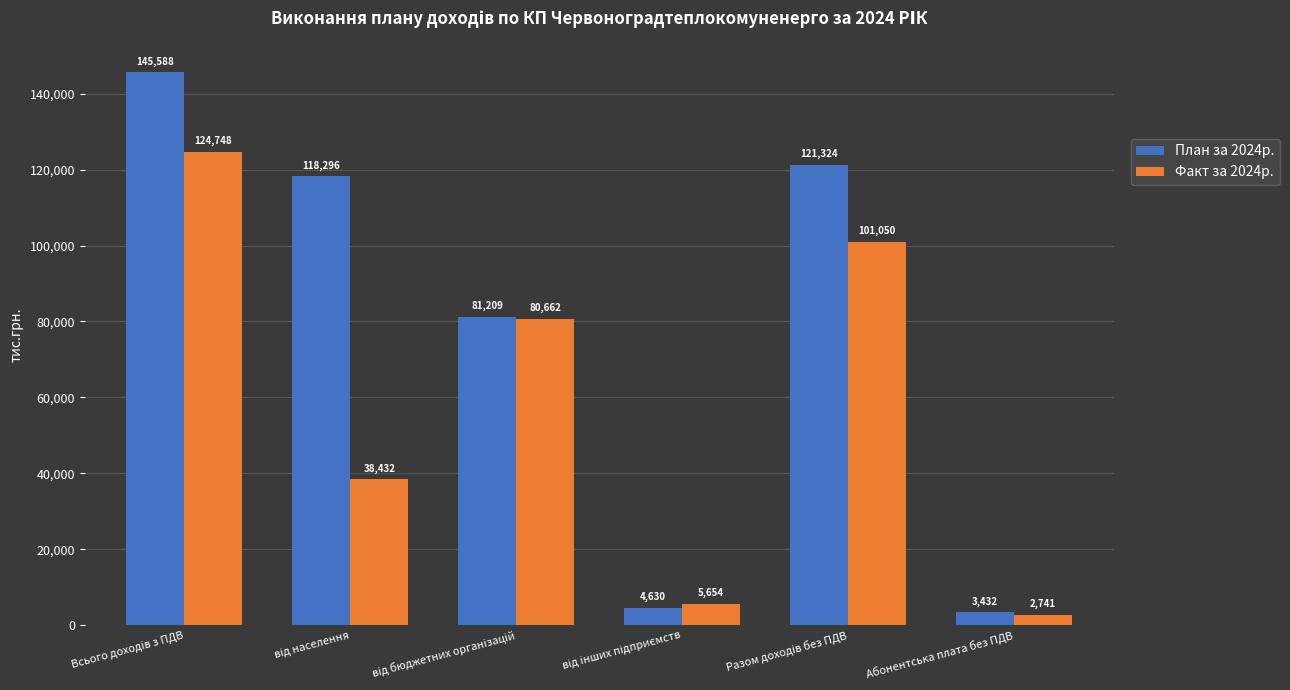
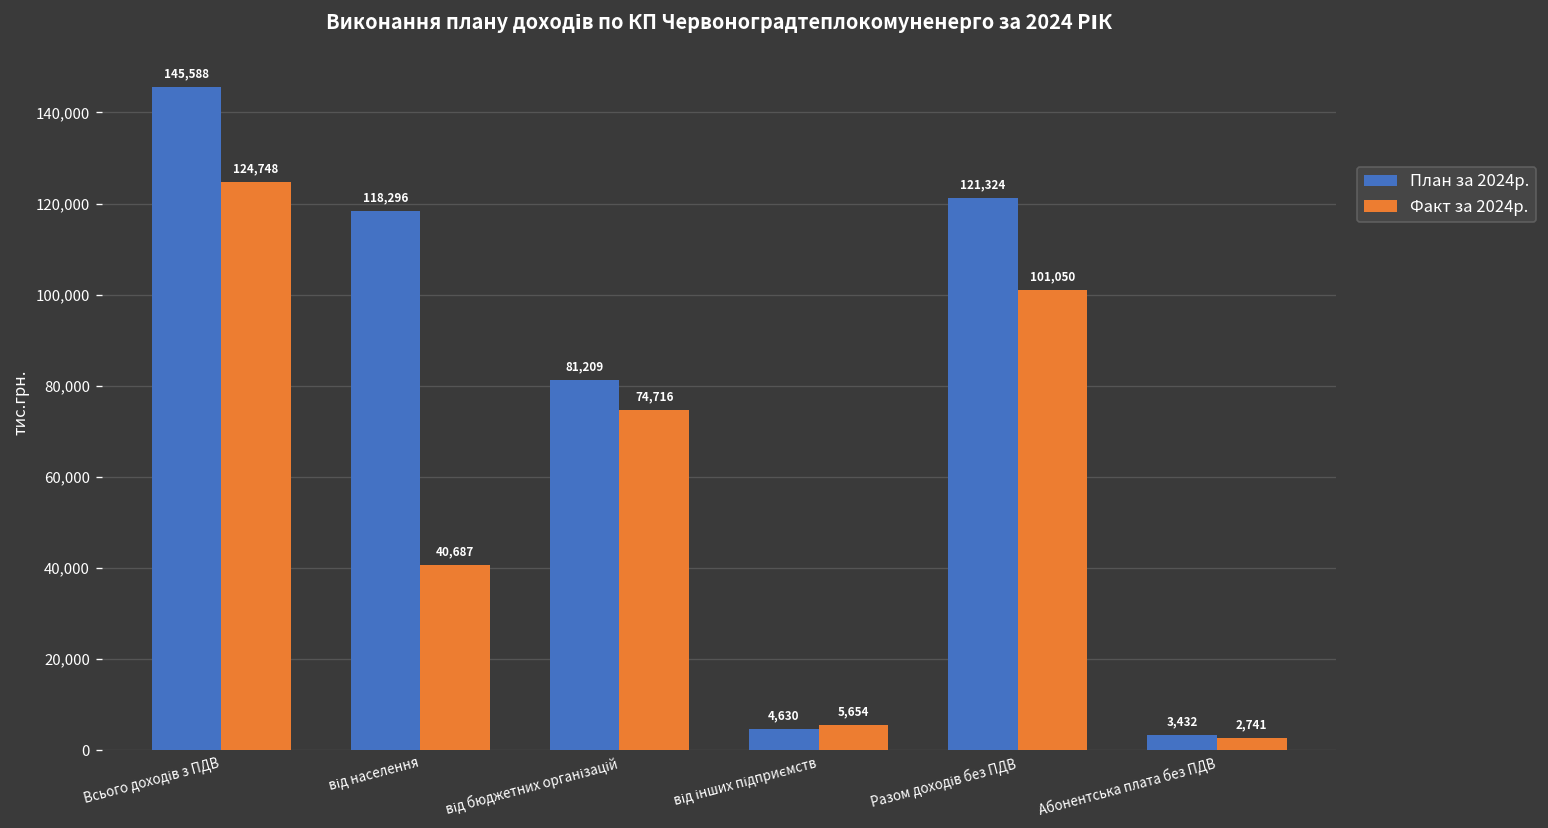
  {
    "План за 2024р.": {
      "Всього доходів з ПДВ": "145,588",
      "від населення": "118,296",
      "від бюджетних організацій": "81,209",
      "від інших підприємств": "4,630",
      "Разом доходів без ПДВ": "121,324",
      "Абонентська плата без ПДВ": "3,432"
    },
    "Факт за 2024р.": {
      "Всього доходів з ПДВ": "124,748",
-     "від населення": "38,432",
-     "від бюджетних організацій": "80,662",
+     "від населення": "40,687",
+     "від бюджетних організацій": "74,716",
      "від інших підприємств": "5,654",
      "Разом доходів без ПДВ": "101,050",
      "Абонентська плата без ПДВ": "2,741"
    }
  }
